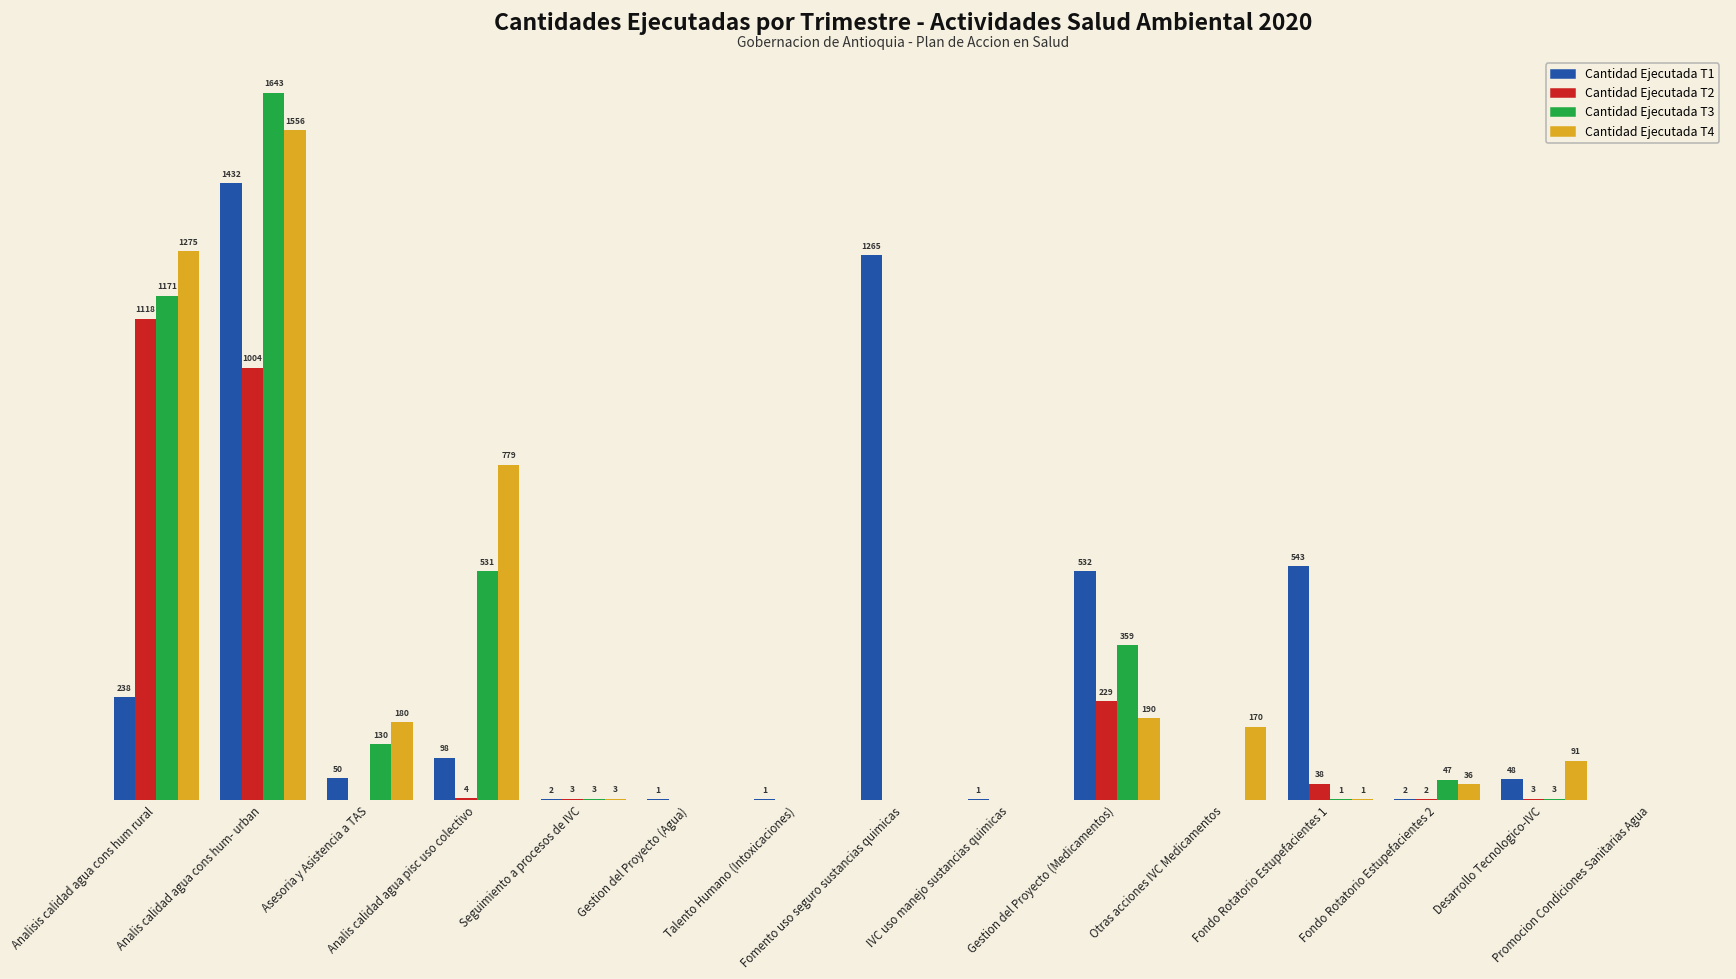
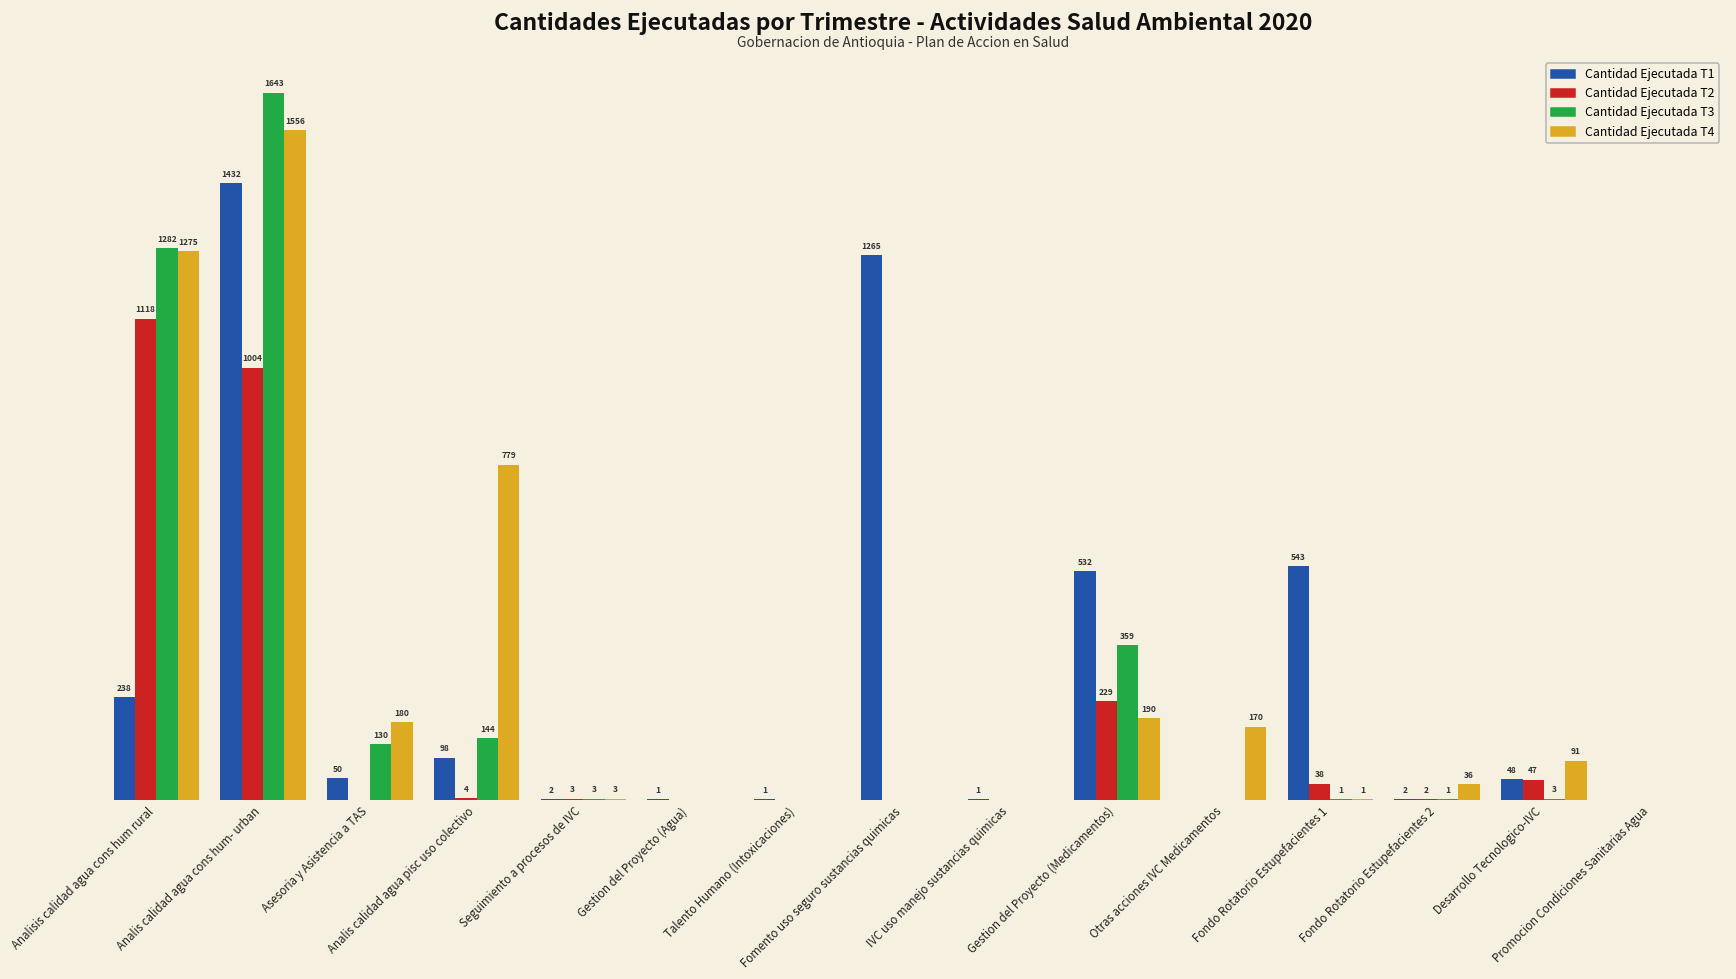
  {
    "Cantidad Ejecutada T1": {
      "Analisis calidad agua cons hum rural": 238,
      "Analis calidad agua cons hum- urban": 1432,
      "Asesoria y Asistencia a TAS": 50,
      "Analis calidad agua pisc uso colectivo": 98,
      "Seguimiento a procesos de IVC": 2,
      "Gestion del Proyecto (Agua)": 1,
      "Talento Humano (Intoxicaciones)": 1,
      "Fomento uso seguro sustancias quimicas": 1265,
      "IVC uso manejo sustancias quimicas": 1,
      "Gestion del Proyecto (Medicamentos)": 532,
      "Fondo Rotatorio Estupefacientes 1": 543,
      "Fondo Rotatorio Estupefacientes 2": 2,
      "Desarrollo Tecnologico-IVC": 48
    },
    "Cantidad Ejecutada T2": {
      "Analisis calidad agua cons hum rural": 1118,
      "Analis calidad agua cons hum- urban": 1004,
      "Analis calidad agua pisc uso colectivo": 4,
      "Seguimiento a procesos de IVC": 3,
      "Gestion del Proyecto (Medicamentos)": 229,
      "Fondo Rotatorio Estupefacientes 1": 38,
      "Fondo Rotatorio Estupefacientes 2": 2,
-     "Desarrollo Tecnologico-IVC": 3
+     "Desarrollo Tecnologico-IVC": 47
    },
    "Cantidad Ejecutada T3": {
-     "Analisis calidad agua cons hum rural": 1171,
+     "Analisis calidad agua cons hum rural": 1282,
      "Analis calidad agua cons hum- urban": 1643,
      "Asesoria y Asistencia a TAS": 130,
-     "Analis calidad agua pisc uso colectivo": 531,
+     "Analis calidad agua pisc uso colectivo": 144,
      "Seguimiento a procesos de IVC": 3,
      "Gestion del Proyecto (Medicamentos)": 359,
      "Fondo Rotatorio Estupefacientes 1": 1,
-     "Fondo Rotatorio Estupefacientes 2": 47,
+     "Fondo Rotatorio Estupefacientes 2": 1,
      "Desarrollo Tecnologico-IVC": 3
    },
    "Cantidad Ejecutada T4": {
      "Analisis calidad agua cons hum rural": 1275,
      "Analis calidad agua cons hum- urban": 1556,
      "Asesoria y Asistencia a TAS": 180,
      "Analis calidad agua pisc uso colectivo": 779,
      "Seguimiento a procesos de IVC": 3,
      "Gestion del Proyecto (Medicamentos)": 190,
      "Otras acciones IVC Medicamentos": 170,
      "Fondo Rotatorio Estupefacientes 1": 1,
      "Fondo Rotatorio Estupefacientes 2": 36,
      "Desarrollo Tecnologico-IVC": 91
    }
  }
